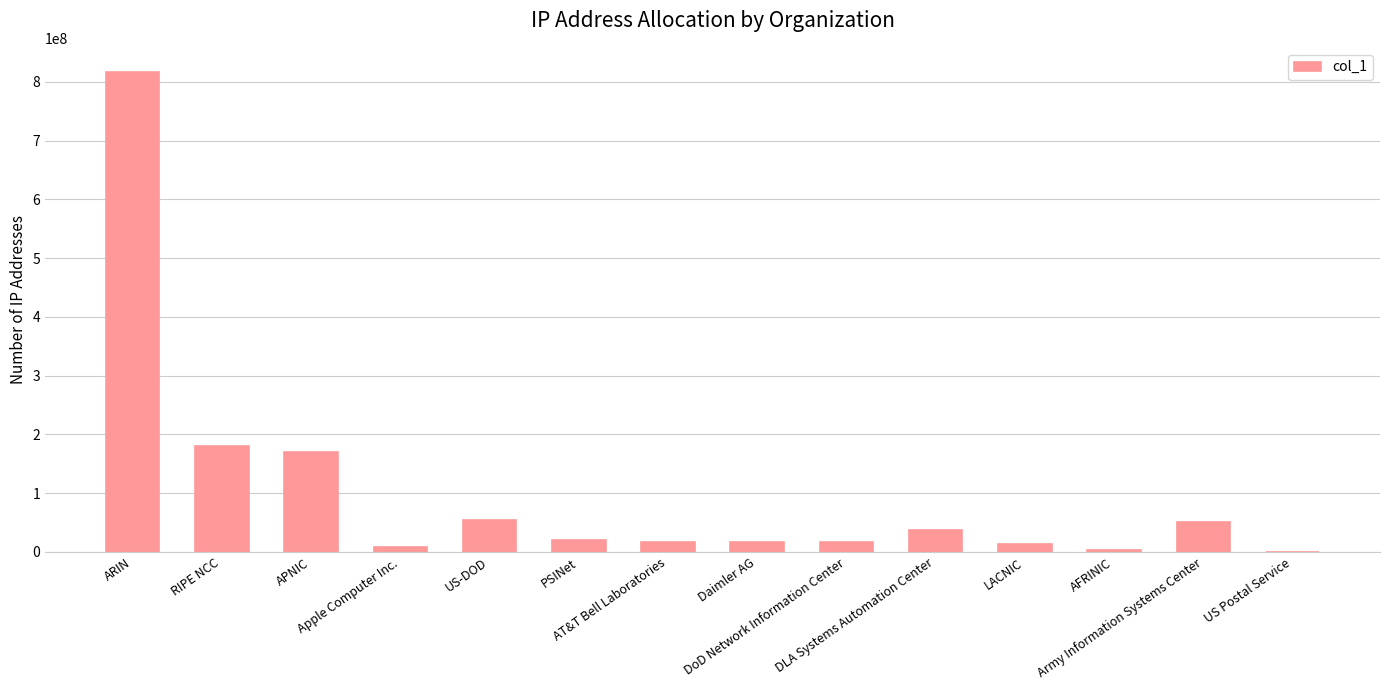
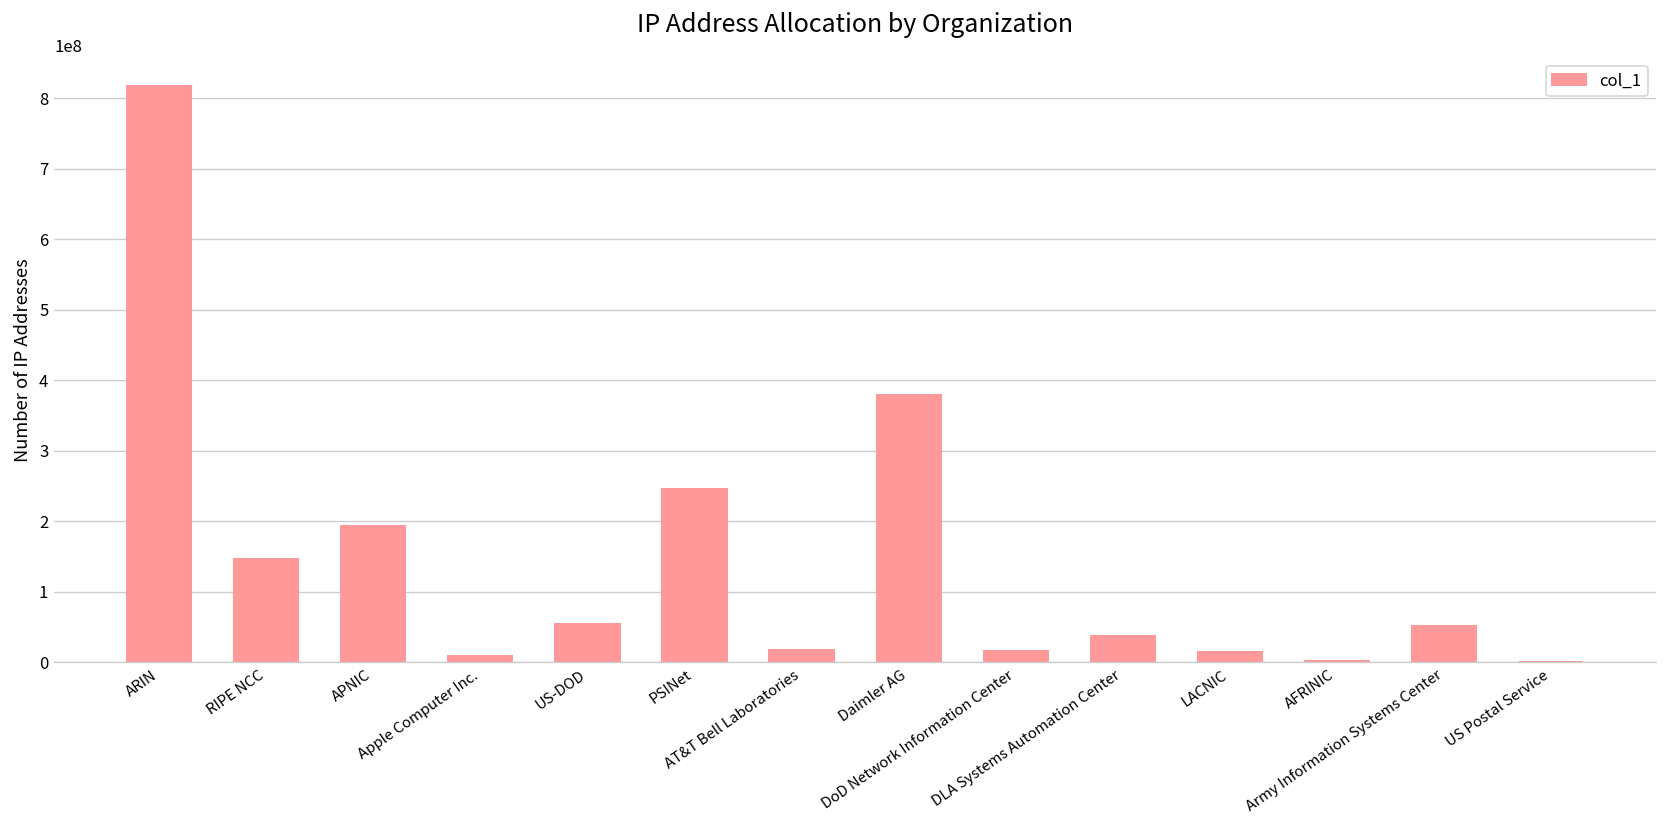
  {
    "ARIN": 820000000,
-   "RIPE NCC": 180000000,
-   "APNIC": 170000000,
+   "RIPE NCC": 150000000,
+   "APNIC": 190000000,
    "Apple Computer Inc.": 10000000,
    "US-DOD": 50000000,
-   "PSINet": 20000000,
+   "PSINet": 250000000,
    "AT&T Bell Laboratories": 20000000,
-   "Daimler AG": 20000000,
+   "Daimler AG": 380000000,
    "DoD Network Information Center": 20000000,
    "DLA Systems Automation Center": 40000000,
    "LACNIC": 10000000,
    "Army Information Systems Center": 50000000
  }
